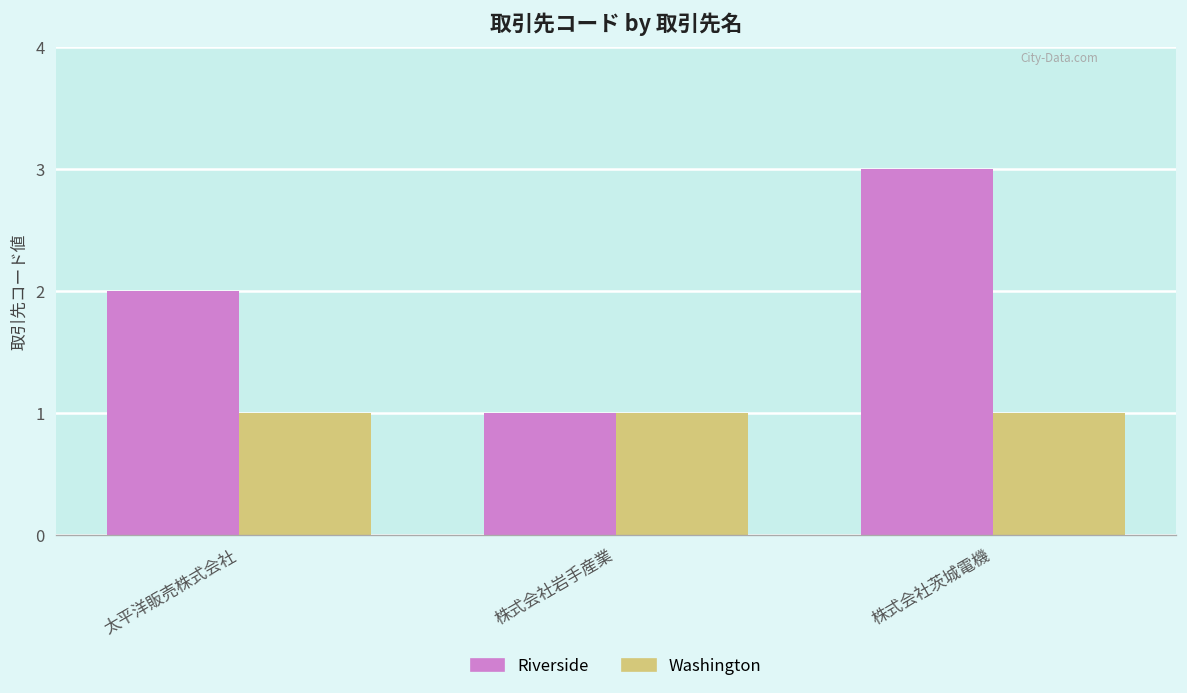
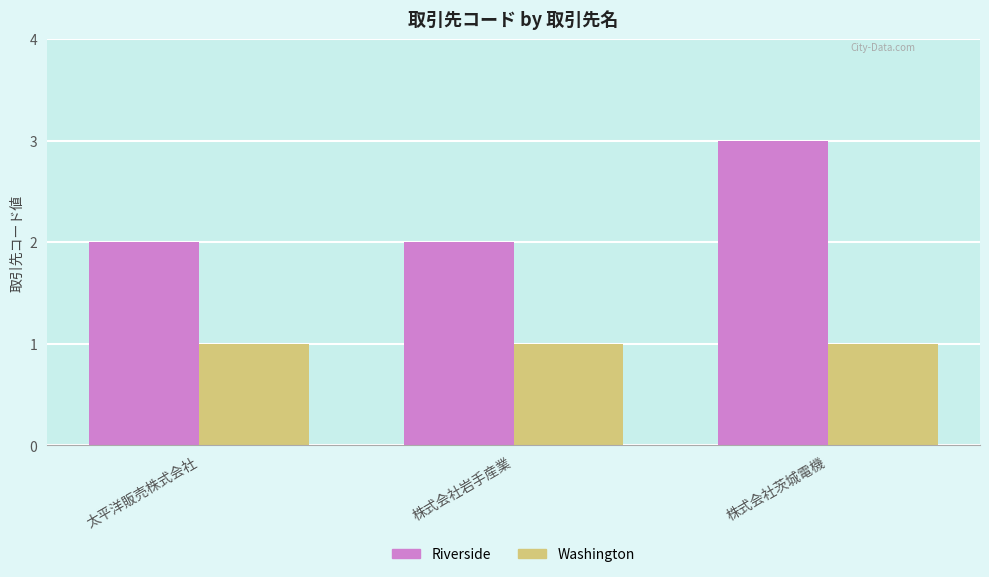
  {
    "Riverside": {
      "太平洋販売株式会社": 2,
-     "株式会社岩手産業": 1,
+     "株式会社岩手産業": 2,
      "株式会社茨城電機": 3
    },
    "Washington": {
      "太平洋販売株式会社": 1,
      "株式会社岩手産業": 1,
      "株式会社茨城電機": 1
    }
  }
